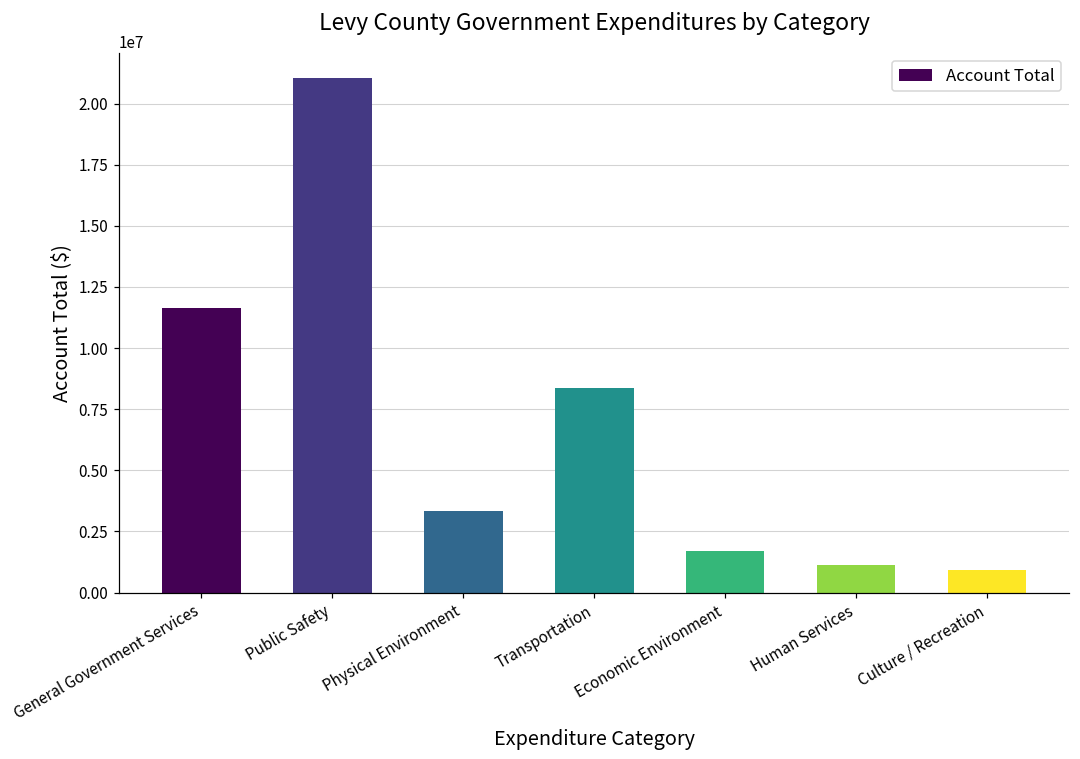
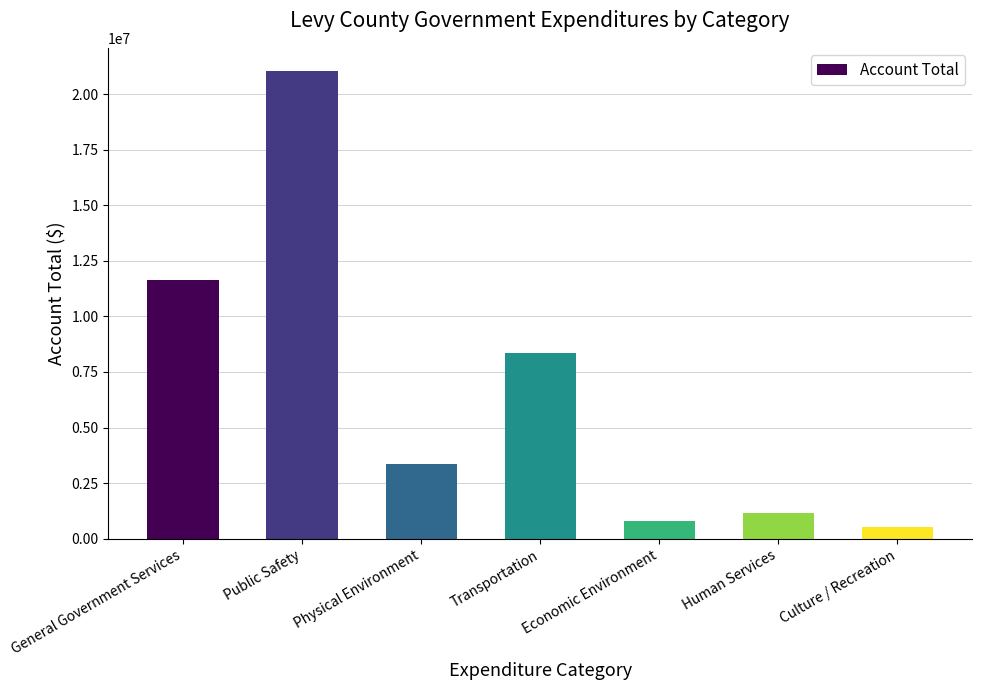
  {
    "General Government Services": 11600000,
    "Public Safety": 21000000,
    "Physical Environment": 3300000,
    "Transportation": 8400000,
-   "Economic Environment": 1700000,
+   "Economic Environment": 800000,
    "Human Services": 1100000,
-   "Culture / Recreation": 900000
+   "Culture / Recreation": 500000
  }
